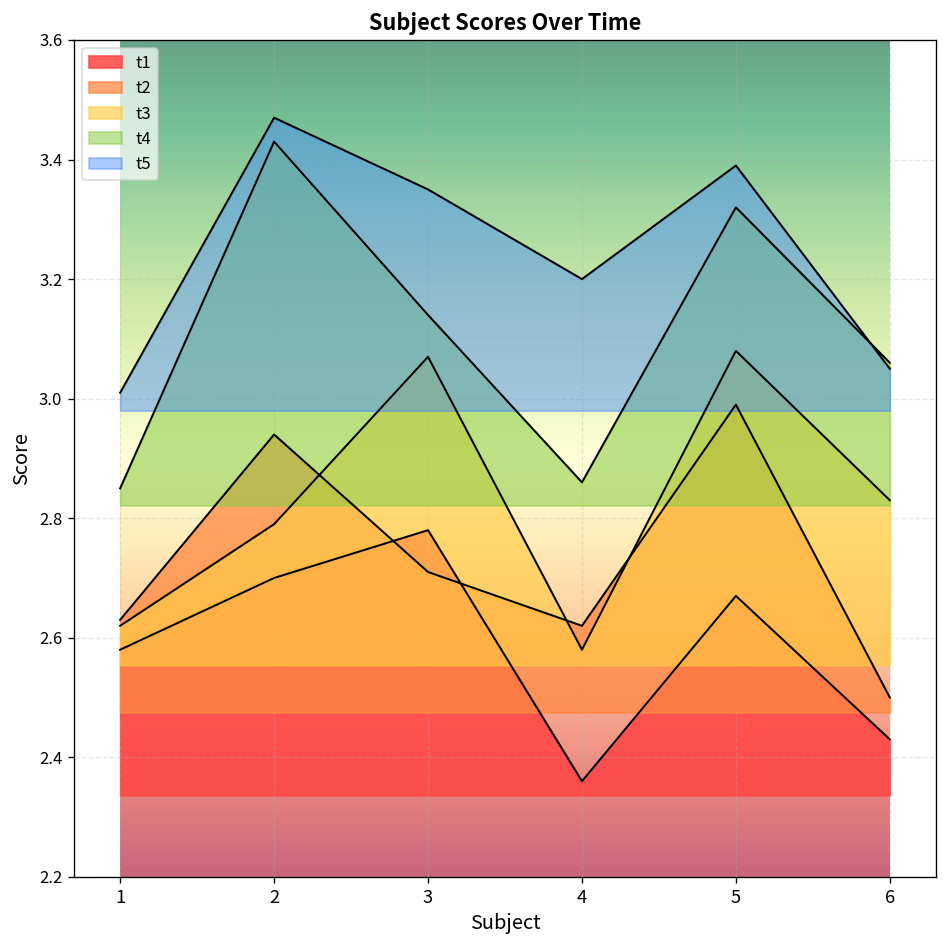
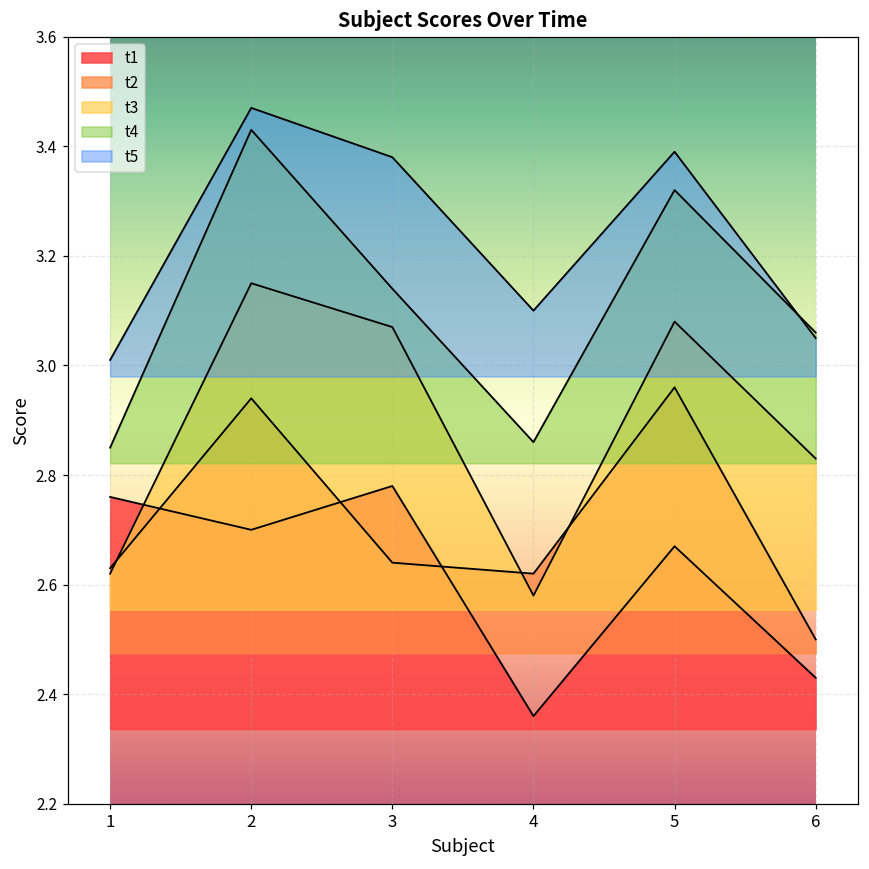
  {
    "t1": {
-     "1": 2.58,
+     "1": 2.76,
      "2": 2.70,
      "3": 2.78,
      "4": 2.36,
      "5": 2.67,
      "6": 2.43
    },
    "t2": {
      "1": 2.63,
      "2": 2.94,
-     "3": 2.71,
+     "3": 2.64,
      "4": 2.62,
-     "5": 2.99,
+     "5": 2.96,
      "6": 2.50
    },
    "t3": {
      "1": 2.62,
-     "2": 2.79,
+     "2": 3.15,
      "3": 3.07,
      "4": 2.58,
      "5": 3.08,
      "6": 2.83
    },
    "t4": {
      "1": 2.85,
      "2": 3.43,
      "3": 3.14,
      "4": 2.86,
      "5": 3.32,
      "6": 3.06
    },
    "t5": {
      "1": 3.01,
      "2": 3.47,
-     "3": 3.35,
-     "4": 3.2,
+     "3": 3.38,
+     "4": 3.1,
      "5": 3.39,
      "6": 3.05
    }
  }
